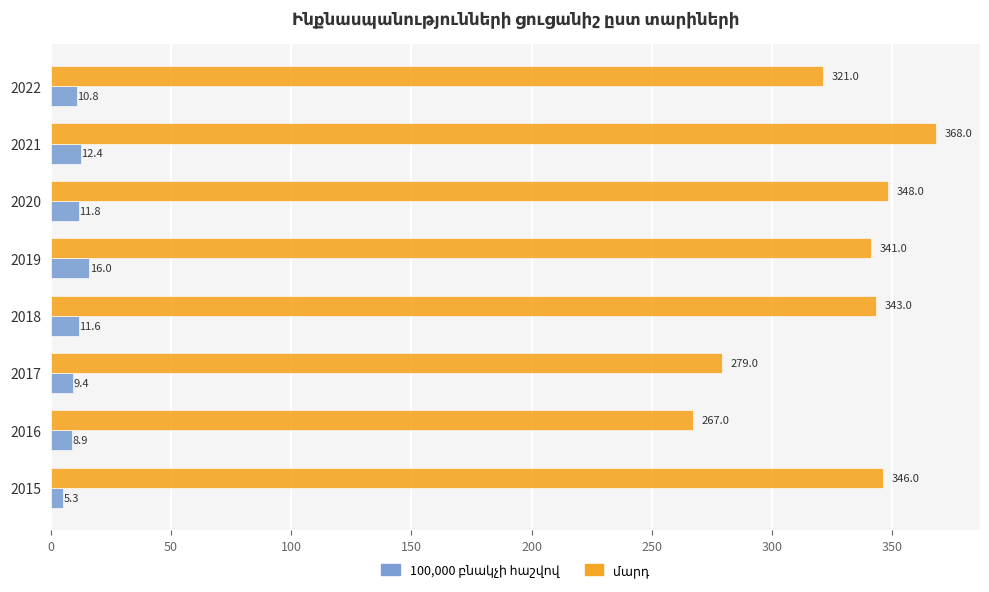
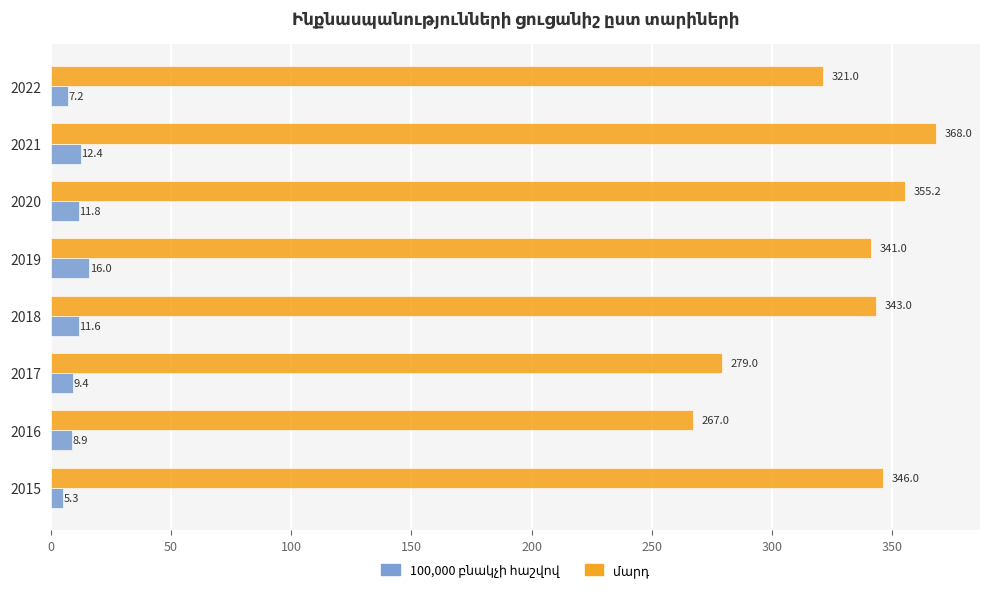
  {
    "100,000 բնակչի հաշվով": {
-     "2022": 10.8,
+     "2022": 7.2,
      "2021": 12.4,
      "2020": 11.8,
      "2019": 16.0,
      "2018": 11.6,
      "2017": 9.4,
      "2016": 8.9,
      "2015": 5.3
    },
    "մարդ": {
      "2022": 321.0,
      "2021": 368.0,
-     "2020": 348.0,
+     "2020": 355.2,
      "2019": 341.0,
      "2018": 343.0,
      "2017": 279.0,
      "2016": 267.0,
      "2015": 346.0
    }
  }
